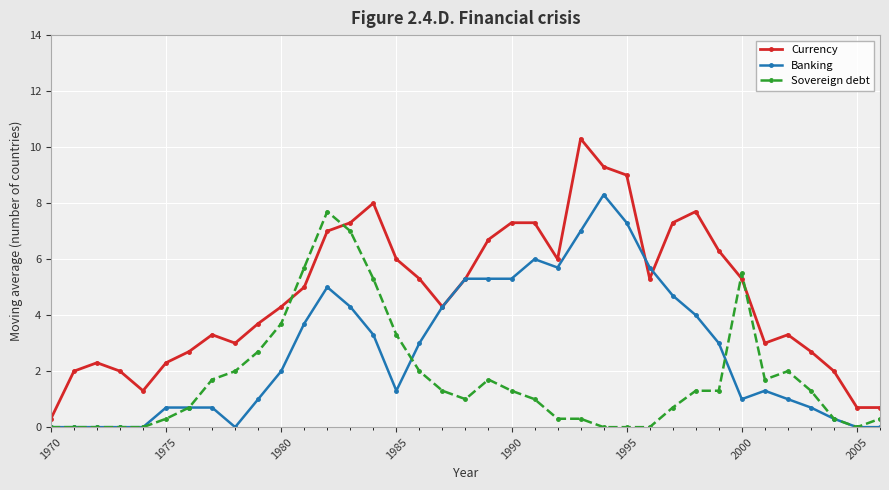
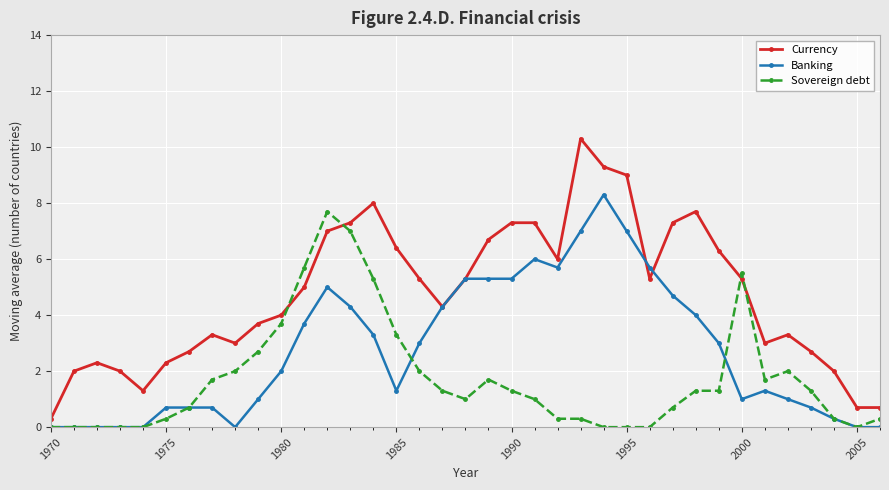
  {
    "Currency": {
      "1970": 0.3,
      "1975": 2.3,
-     "1980": 4.3,
-     "1985": 6.0,
+     "1980": 4.0,
+     "1985": 6.4,
      "1990": 7.3,
      "1995": 9.0,
      "2000": 5.3,
      "2005": 0.7
    },
    "Banking": {
      "1975": 0.7,
      "1980": 2.0,
      "1985": 1.3,
      "1990": 5.3,
-     "1995": 7.3,
+     "1995": 7.0,
      "2000": 1.0
    },
    "Sovereign debt": {
      "1975": 0.3,
      "1980": 3.7,
      "1985": 3.3,
      "1990": 1.3,
      "1995": 0.0,
      "2000": 5.5
    }
  }
